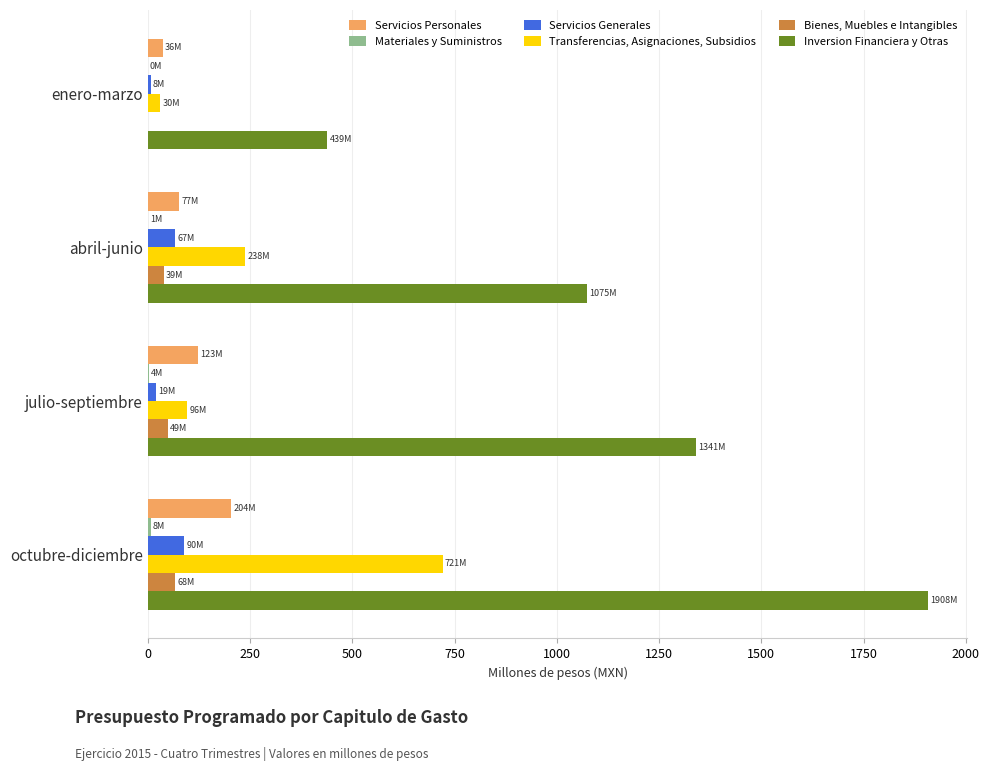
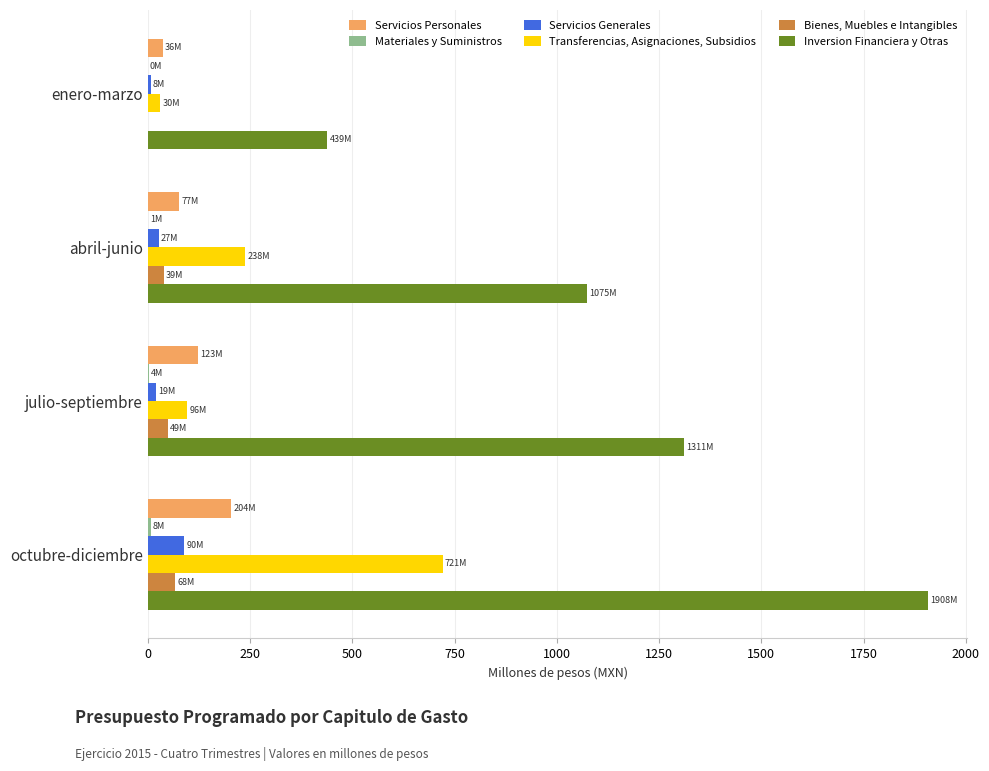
  {
    "Materiales y Suministros": {
      "enero-marzo": "0M",
      "abril-junio": "1M",
      "julio-septiembre": "4M",
      "octubre-diciembre": "8M"
    },
    "Servicios Generales": {
      "enero-marzo": "8M",
-     "abril-junio": "67M",
+     "abril-junio": "27M",
      "julio-septiembre": "19M",
      "octubre-diciembre": "90M"
    },
    "Transferencias, Asignaciones, Subsidios": {
      "enero-marzo": "30M",
      "abril-junio": "238M",
      "julio-septiembre": "96M",
      "octubre-diciembre": "721M"
    },
    "Inversion Financiera y Otras": {
      "enero-marzo": "439M",
      "abril-junio": "1075M",
-     "julio-septiembre": "1341M",
+     "julio-septiembre": "1311M",
      "octubre-diciembre": "1908M"
    }
  }
